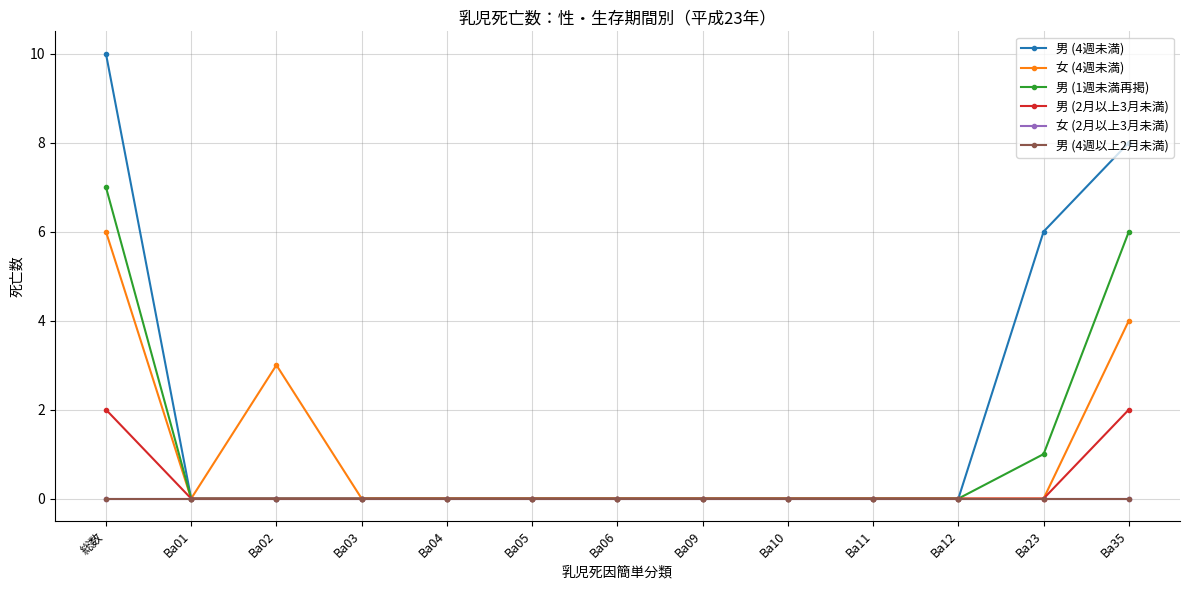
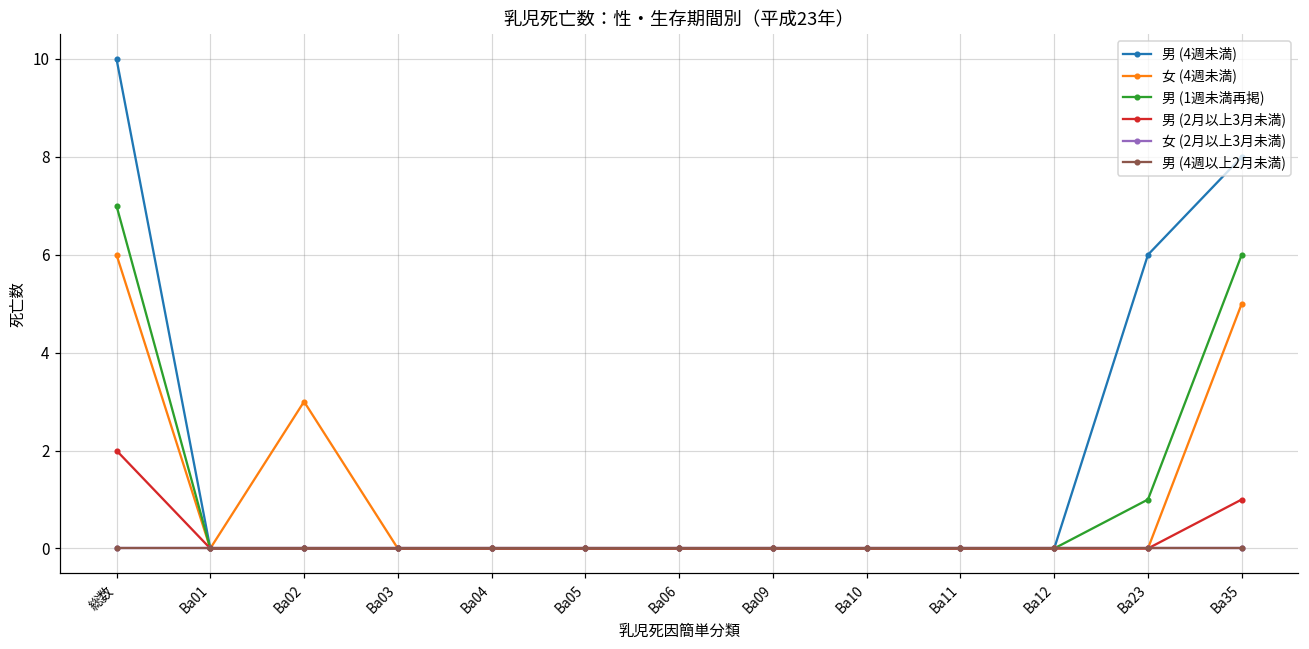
  {
    "男 (4週未満)": {
      "総数": 10,
      "Ba23": 6
    },
    "女 (4週未満)": {
      "総数": 6,
      "Ba02": 3,
-     "Ba35": 4
+     "Ba35": 5
    },
    "男 (1週未満再掲)": {
      "総数": 7,
      "Ba23": 1,
      "Ba35": 6
    },
    "男 (2月以上3月未満)": {
      "総数": 2,
-     "Ba35": 2
+     "Ba35": 1
    },
    "男 (4週以上2月未満)": {
      "総数": 0,
      "Ba35": 0
    }
  }
